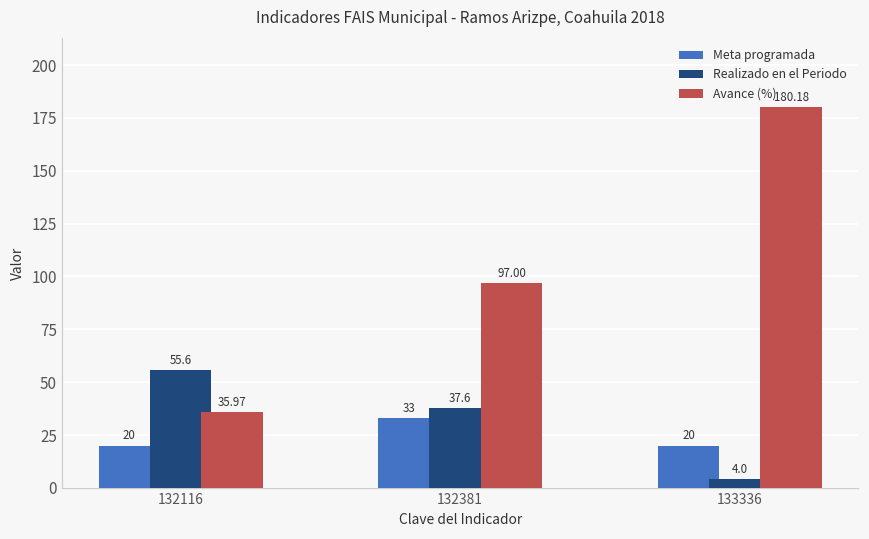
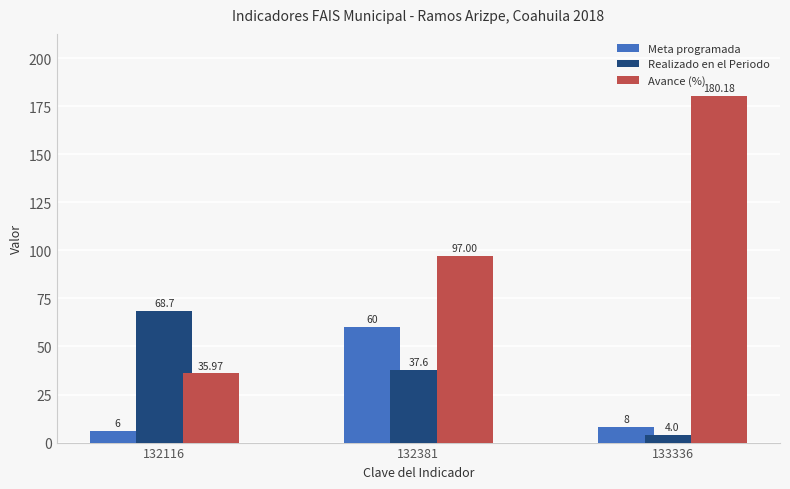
  {
    "Meta programada": {
-     "132116": 20,
-     "132381": 33,
-     "133336": 20
+     "132116": 6,
+     "132381": 60,
+     "133336": 8
    },
    "Realizado en el Periodo": {
-     "132116": 55.6,
+     "132116": 68.7,
      "132381": 37.6,
      "133336": 4.0
    },
    "Avance (%)": {
      "132116": 35.97,
      "132381": 97.00,
      "133336": 180.18
    }
  }
